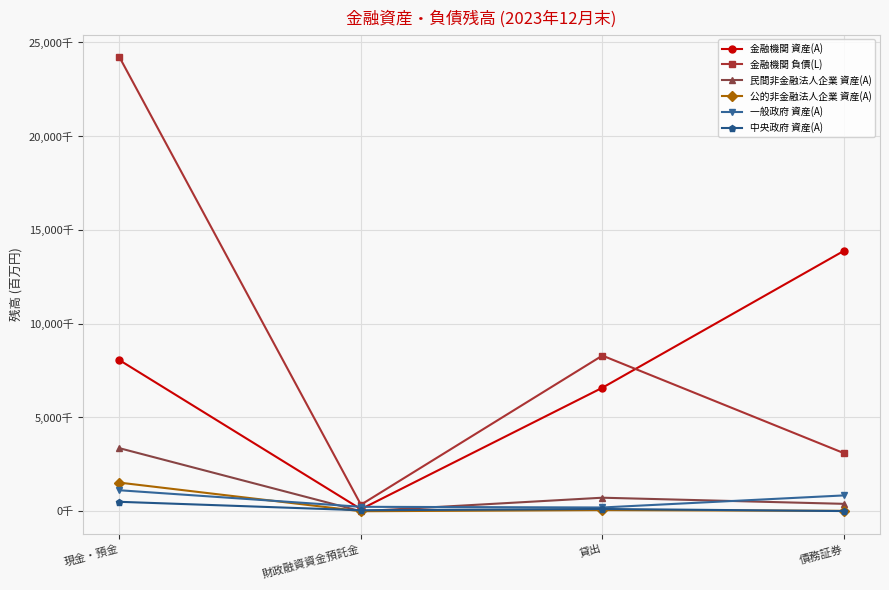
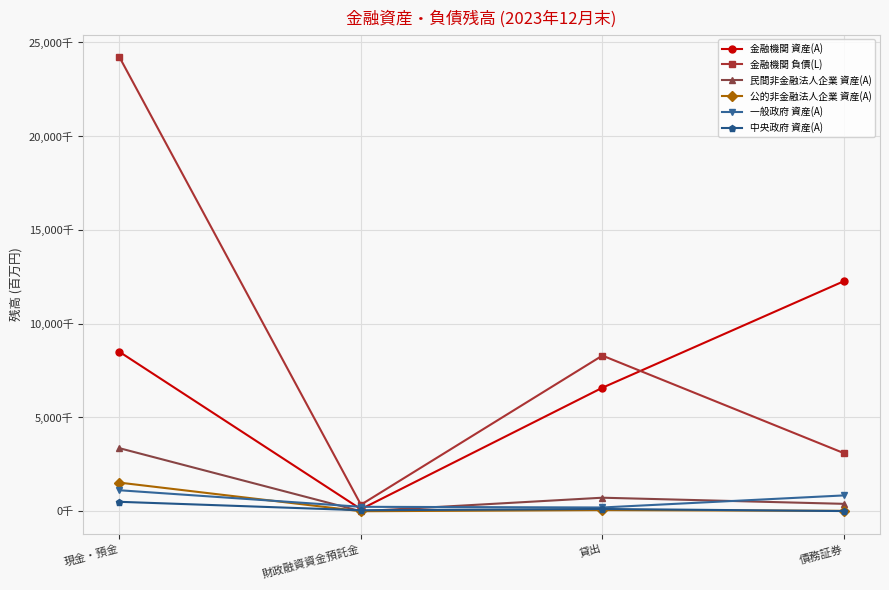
  {
    "金融機関 資産(A)": {
-     "現金・預金": "8,100千",
+     "現金・預金": "8,500千",
      "貸出": "6,600千",
-     "債務証券": "13,900千"
+     "債務証券": "12,300千"
    },
    "公的非金融法人企業 資産(A)": {
      "現金・預金": "1,500千"
    }
  }
